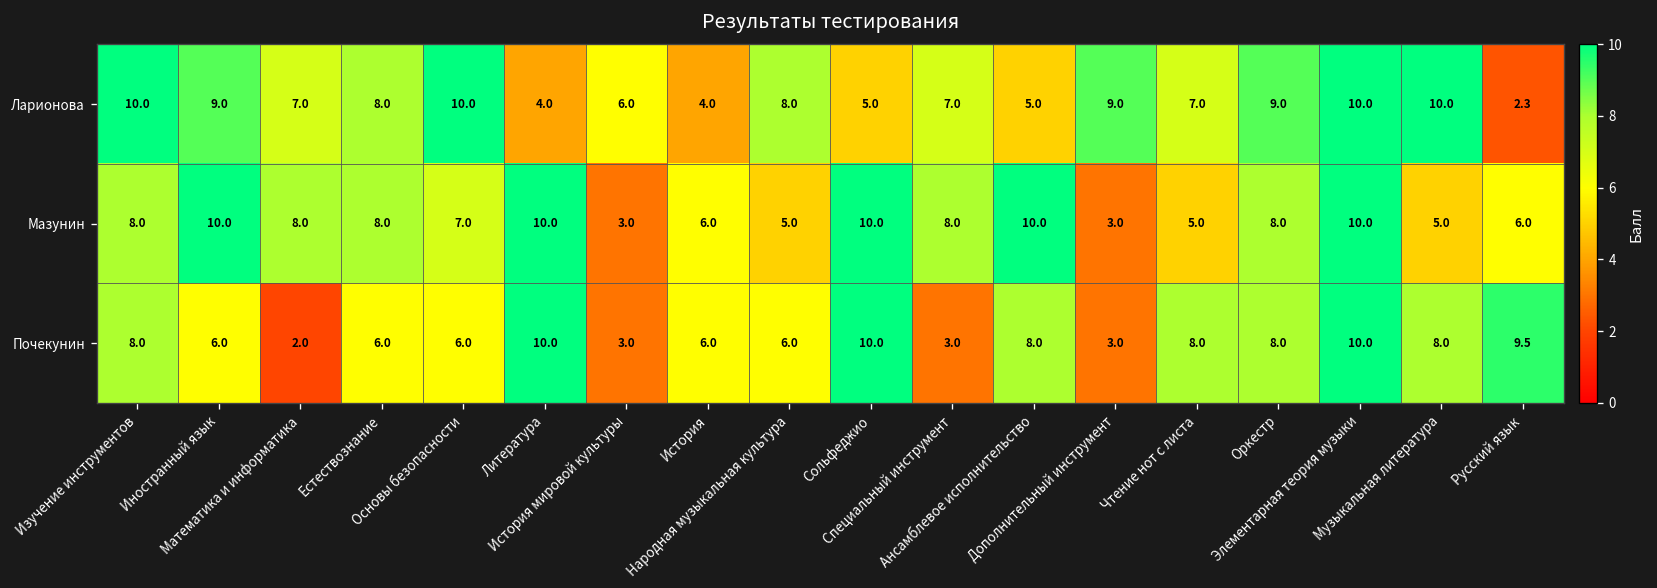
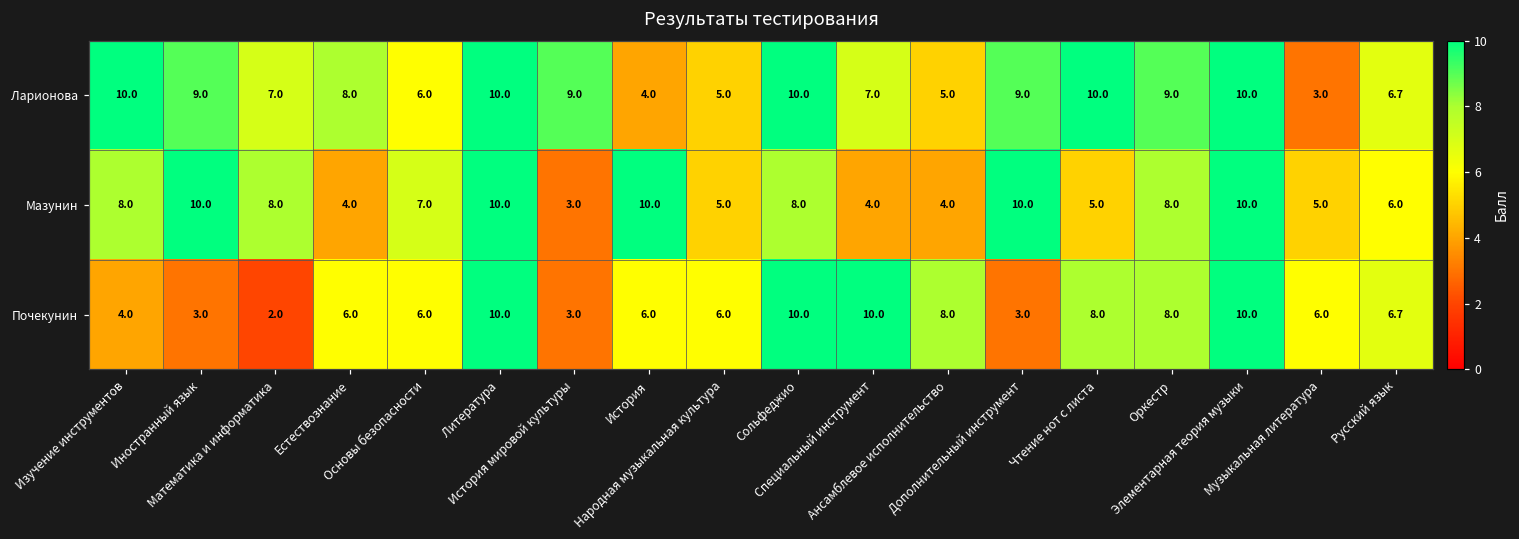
  {
    "Ларионова": {
      "Изучение инструментов": 10.0,
      "Иностранный язык": 9.0,
      "Математика и информатика": 7.0,
      "Естествознание": 8.0,
-     "Основы безопасности": 10.0,
-     "Литература": 4.0,
-     "История мировой культуры": 6.0,
+     "Основы безопасности": 6.0,
+     "Литература": 10.0,
+     "История мировой культуры": 9.0,
      "История": 4.0,
-     "Народная музыкальная культура": 8.0,
-     "Сольфеджио": 5.0,
+     "Народная музыкальная культура": 5.0,
+     "Сольфеджио": 10.0,
      "Специальный инструмент": 7.0,
      "Ансамблевое исполнительство": 5.0,
      "Дополнительный инструмент": 9.0,
-     "Чтение нот с листа": 7.0,
+     "Чтение нот с листа": 10.0,
      "Оркестр": 9.0,
      "Элементарная теория музыки": 10.0,
-     "Музыкальная литература": 10.0,
-     "Русский язык": 2.3
+     "Музыкальная литература": 3.0,
+     "Русский язык": 6.7
    },
    "Мазунин": {
      "Изучение инструментов": 8.0,
      "Иностранный язык": 10.0,
      "Математика и информатика": 8.0,
-     "Естествознание": 8.0,
+     "Естествознание": 4.0,
      "Основы безопасности": 7.0,
      "Литература": 10.0,
      "История мировой культуры": 3.0,
-     "История": 6.0,
+     "История": 10.0,
      "Народная музыкальная культура": 5.0,
-     "Сольфеджио": 10.0,
-     "Специальный инструмент": 8.0,
-     "Ансамблевое исполнительство": 10.0,
-     "Дополнительный инструмент": 3.0,
+     "Сольфеджио": 8.0,
+     "Специальный инструмент": 4.0,
+     "Ансамблевое исполнительство": 4.0,
+     "Дополнительный инструмент": 10.0,
      "Чтение нот с листа": 5.0,
      "Оркестр": 8.0,
      "Элементарная теория музыки": 10.0,
      "Музыкальная литература": 5.0,
      "Русский язык": 6.0
    },
    "Почекунин": {
-     "Изучение инструментов": 8.0,
-     "Иностранный язык": 6.0,
+     "Изучение инструментов": 4.0,
+     "Иностранный язык": 3.0,
      "Математика и информатика": 2.0,
      "Естествознание": 6.0,
      "Основы безопасности": 6.0,
      "Литература": 10.0,
      "История мировой культуры": 3.0,
      "История": 6.0,
      "Народная музыкальная культура": 6.0,
      "Сольфеджио": 10.0,
-     "Специальный инструмент": 3.0,
+     "Специальный инструмент": 10.0,
      "Ансамблевое исполнительство": 8.0,
      "Дополнительный инструмент": 3.0,
      "Чтение нот с листа": 8.0,
      "Оркестр": 8.0,
      "Элементарная теория музыки": 10.0,
-     "Музыкальная литература": 8.0,
-     "Русский язык": 9.5
+     "Музыкальная литература": 6.0,
+     "Русский язык": 6.7
    }
  }
